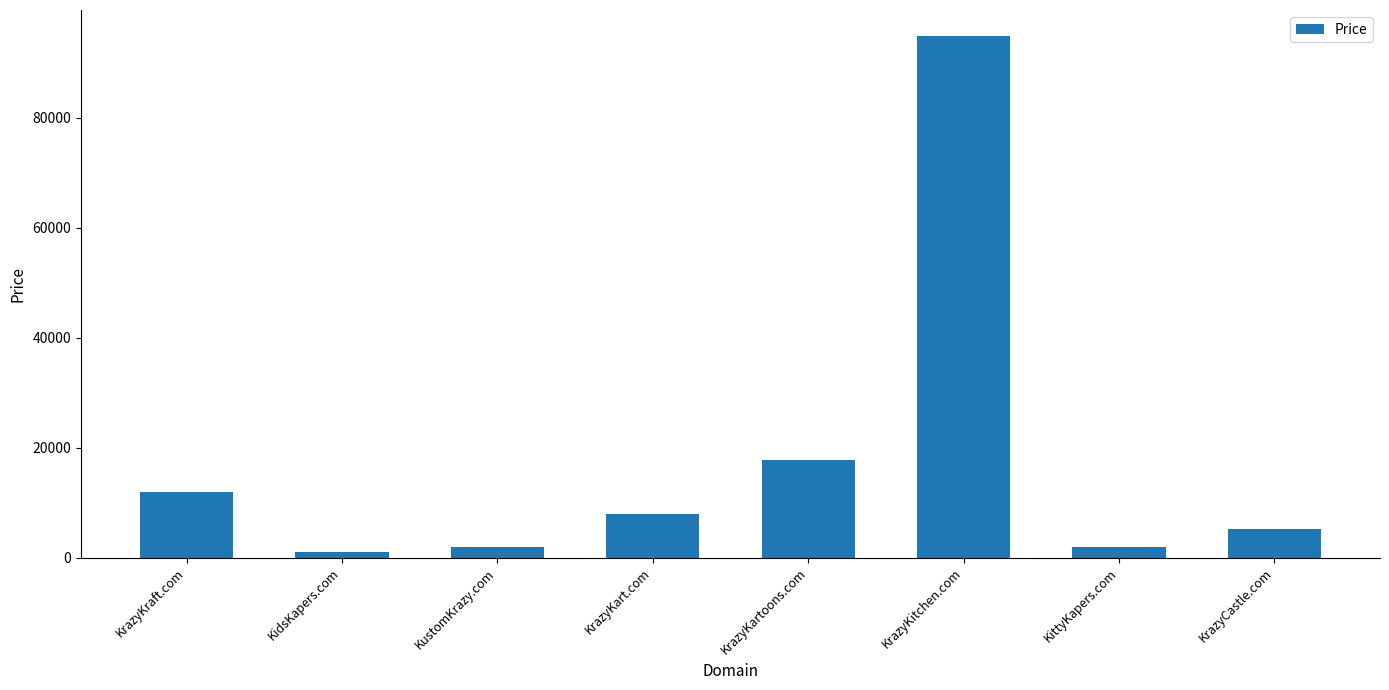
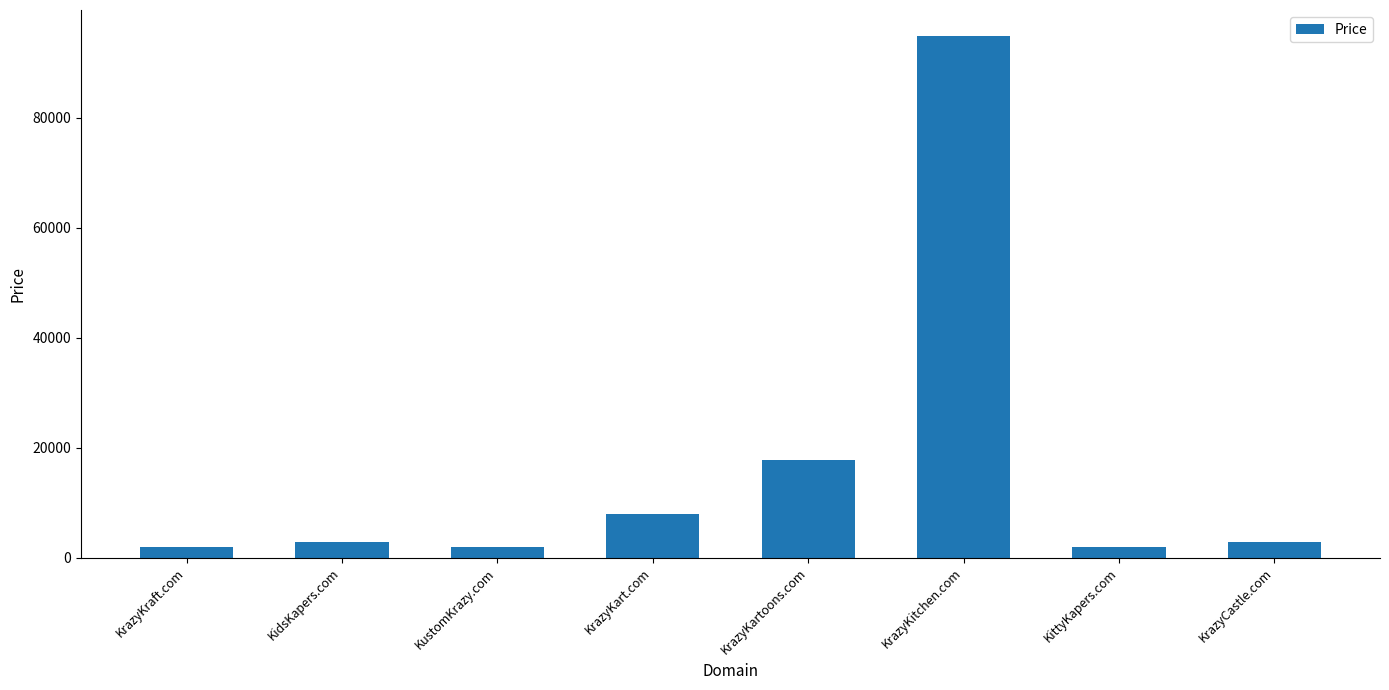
  {
-   "KrazyKraft.com": 12000,
-   "KidsKapers.com": 1000,
+   "KrazyKraft.com": 2000,
+   "KidsKapers.com": 3000,
    "KustomKrazy.com": 2000,
    "KrazyKart.com": 8000,
    "KrazyKartoons.com": 18000,
    "KrazyKitchen.com": 95000,
    "KittyKapers.com": 2000,
-   "KrazyCastle.com": 5000
+   "KrazyCastle.com": 3000
  }
